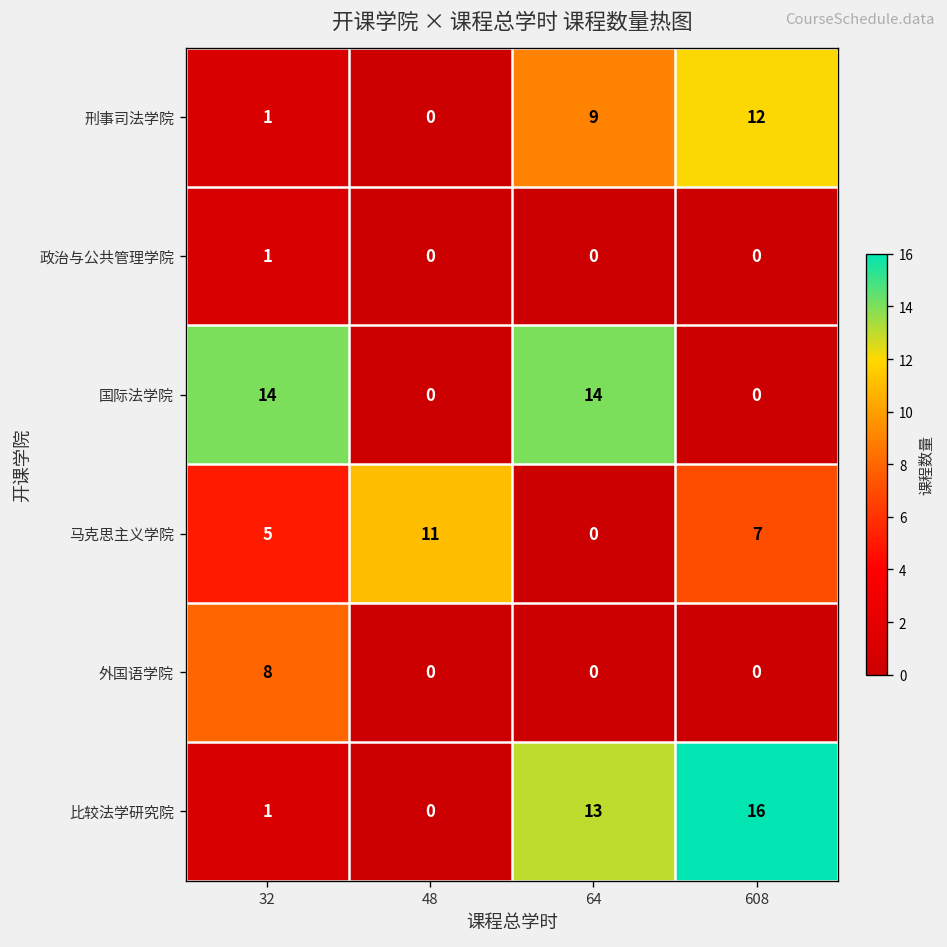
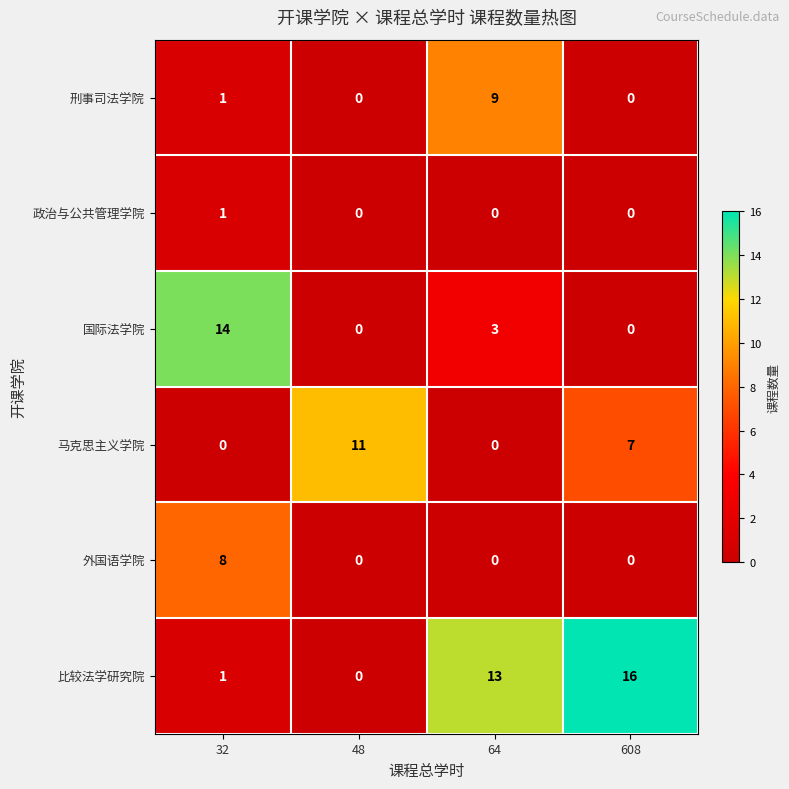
  {
    "刑事司法学院": {
      "32": 1,
      "48": 0,
      "64": 9,
-     "608": 12
+     "608": 0
    },
    "政治与公共管理学院": {
      "32": 1,
      "48": 0,
      "64": 0,
      "608": 0
    },
    "国际法学院": {
      "32": 14,
      "48": 0,
-     "64": 14,
+     "64": 3,
      "608": 0
    },
    "马克思主义学院": {
-     "32": 5,
+     "32": 0,
      "48": 11,
      "64": 0,
      "608": 7
    },
    "外国语学院": {
      "32": 8,
      "48": 0,
      "64": 0,
      "608": 0
    },
    "比较法学研究院": {
      "32": 1,
      "48": 0,
      "64": 13,
      "608": 16
    }
  }
